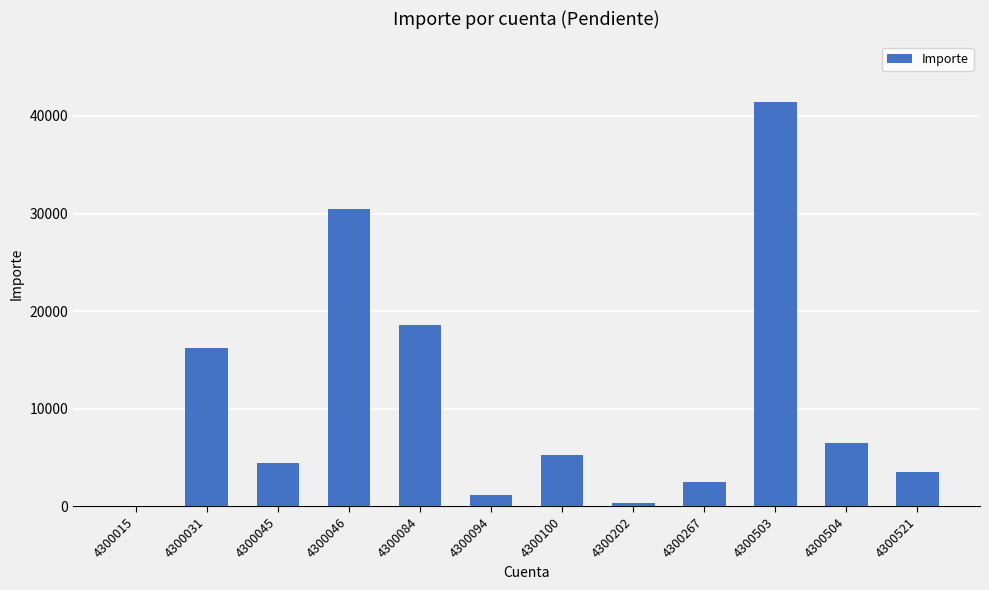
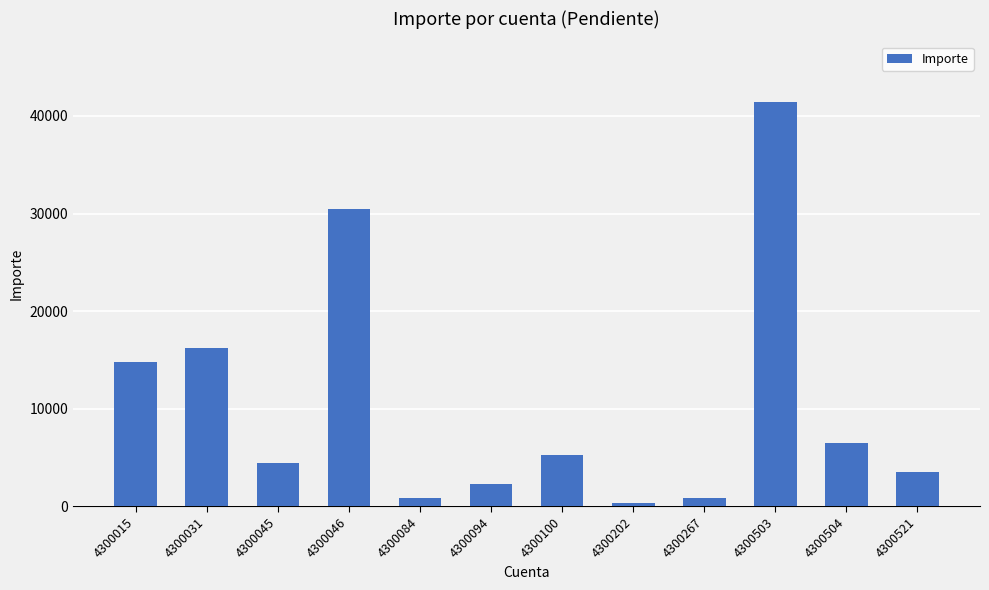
  {
-   "4300015": 0,
+   "4300015": 15000,
    "4300031": 16000,
    "4300045": 4000,
    "4300046": 31000,
-   "4300084": 19000,
-   "4300094": 1000,
+   "4300084": 1000,
+   "4300094": 2000,
    "4300100": 5000,
    "4300202": 0,
-   "4300267": 2000,
+   "4300267": 1000,
    "4300503": 41000,
    "4300504": 6000,
    "4300521": 4000
  }
